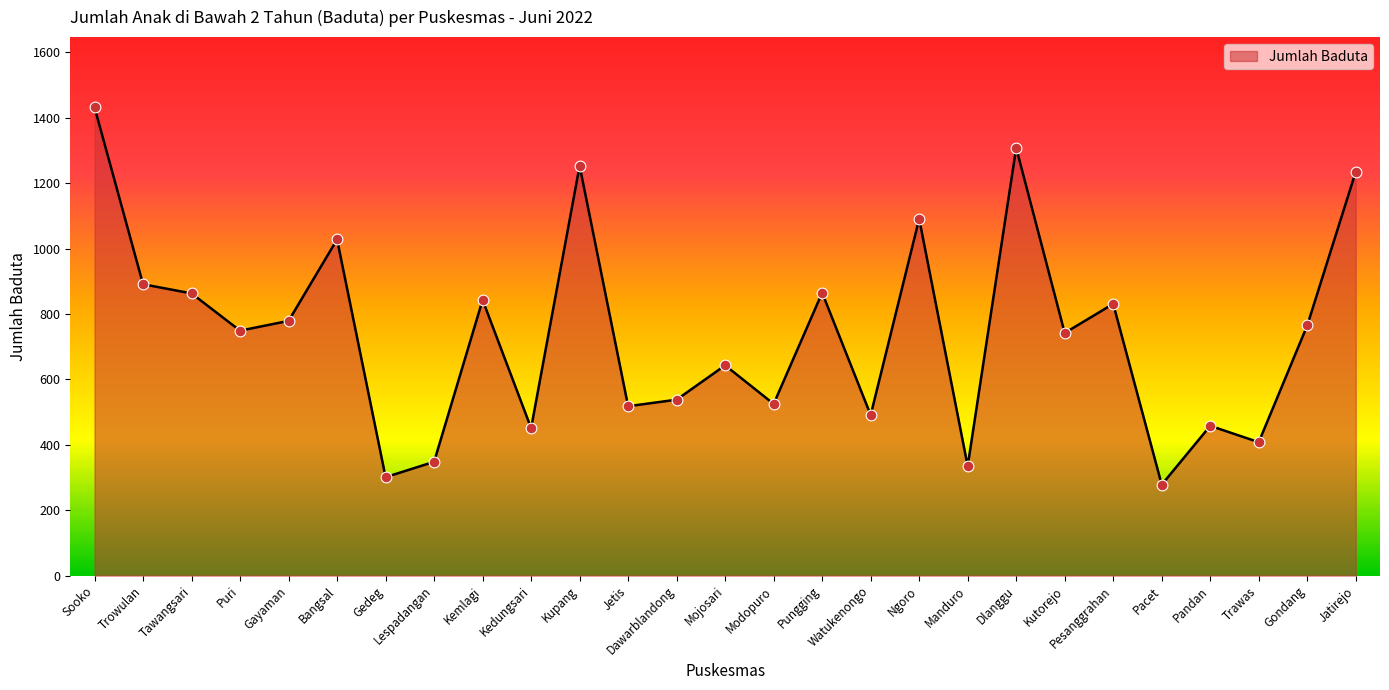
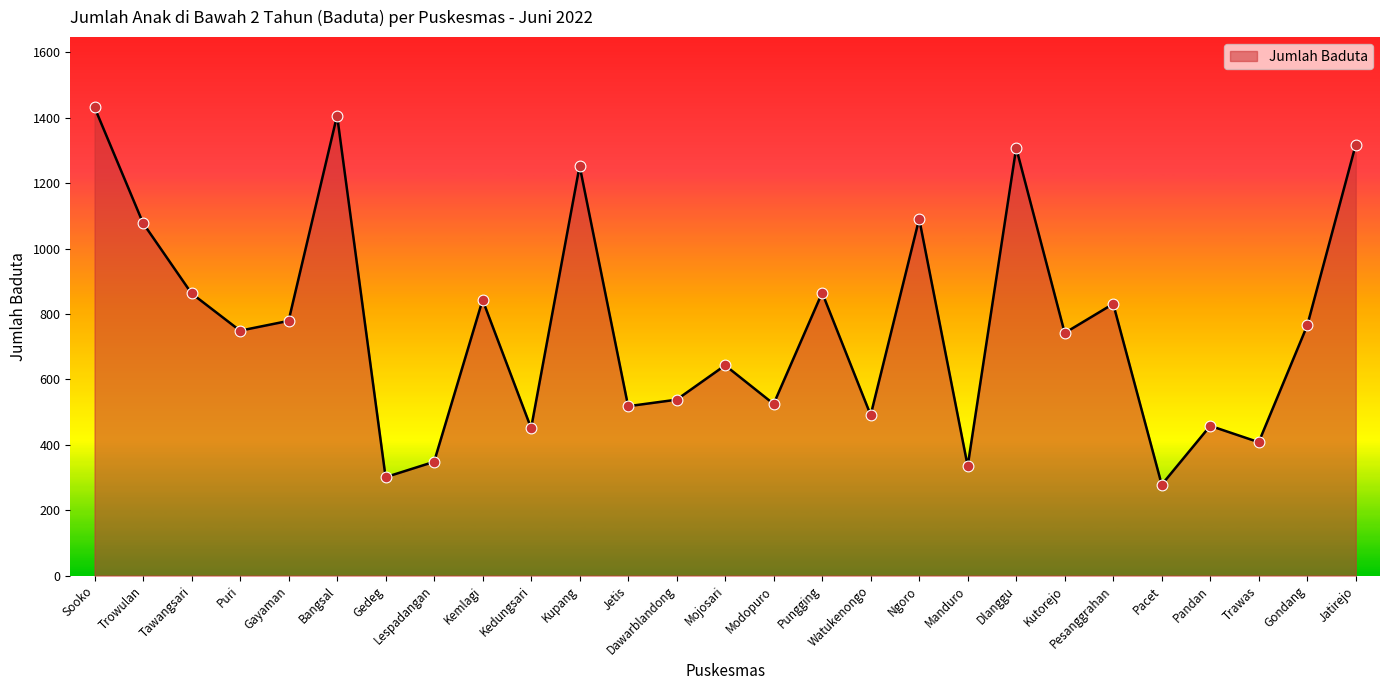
  {
    "Sooko": 1430,
-   "Trowulan": 890,
+   "Trowulan": 1080,
    "Tawangsari": 860,
    "Puri": 750,
    "Gayaman": 780,
-   "Bangsal": 1030,
+   "Bangsal": 1410,
    "Gedeg": 300,
    "Lespadangan": 350,
    "Kemlagi": 840,
    "Kedungsari": 450,
    "Kupang": 1250,
    "Jetis": 520,
    "Dawarblandong": 540,
    "Mojosari": 640,
    "Modopuro": 530,
    "Pungging": 870,
    "Watukenongo": 490,
    "Ngoro": 1090,
    "Manduro": 340,
    "Dlanggu": 1310,
    "Kutorejo": 740,
    "Pesanggrahan": 830,
    "Pacet": 280,
    "Pandan": 460,
    "Trawas": 410,
    "Gondang": 770,
-   "Jatirejo": 1240
+   "Jatirejo": 1320
  }
